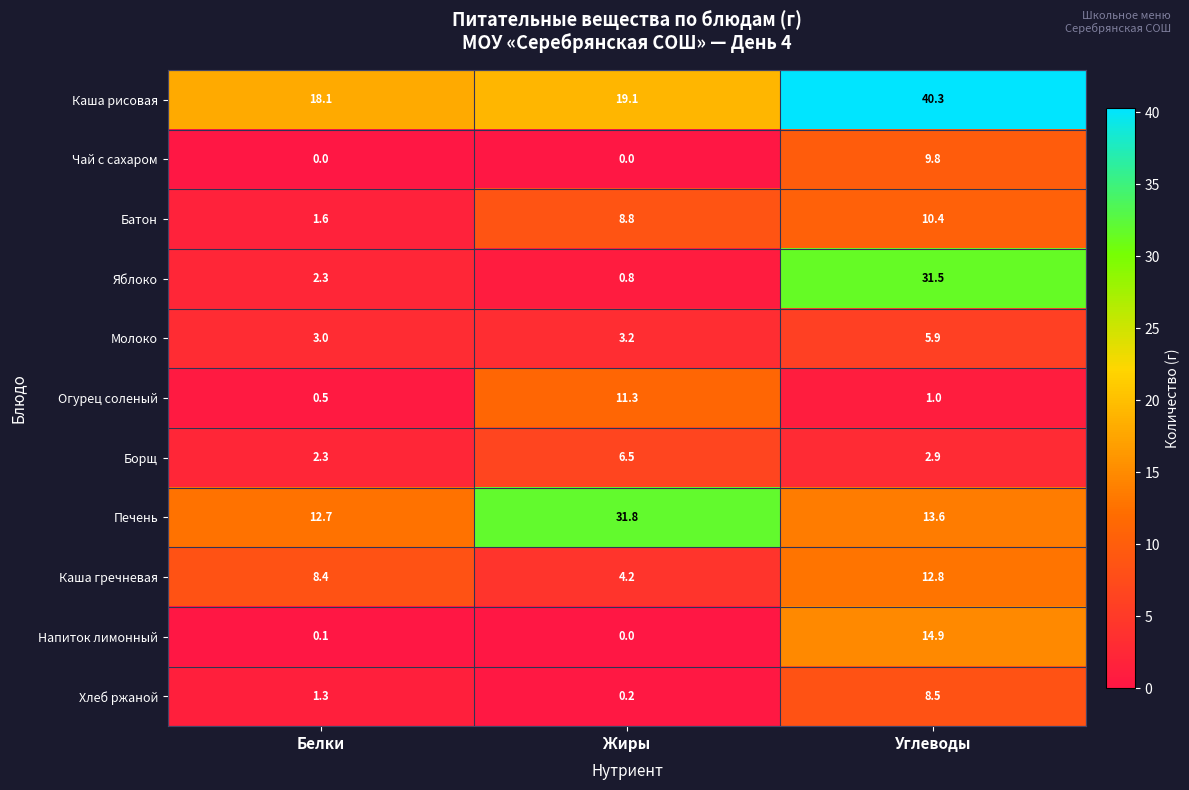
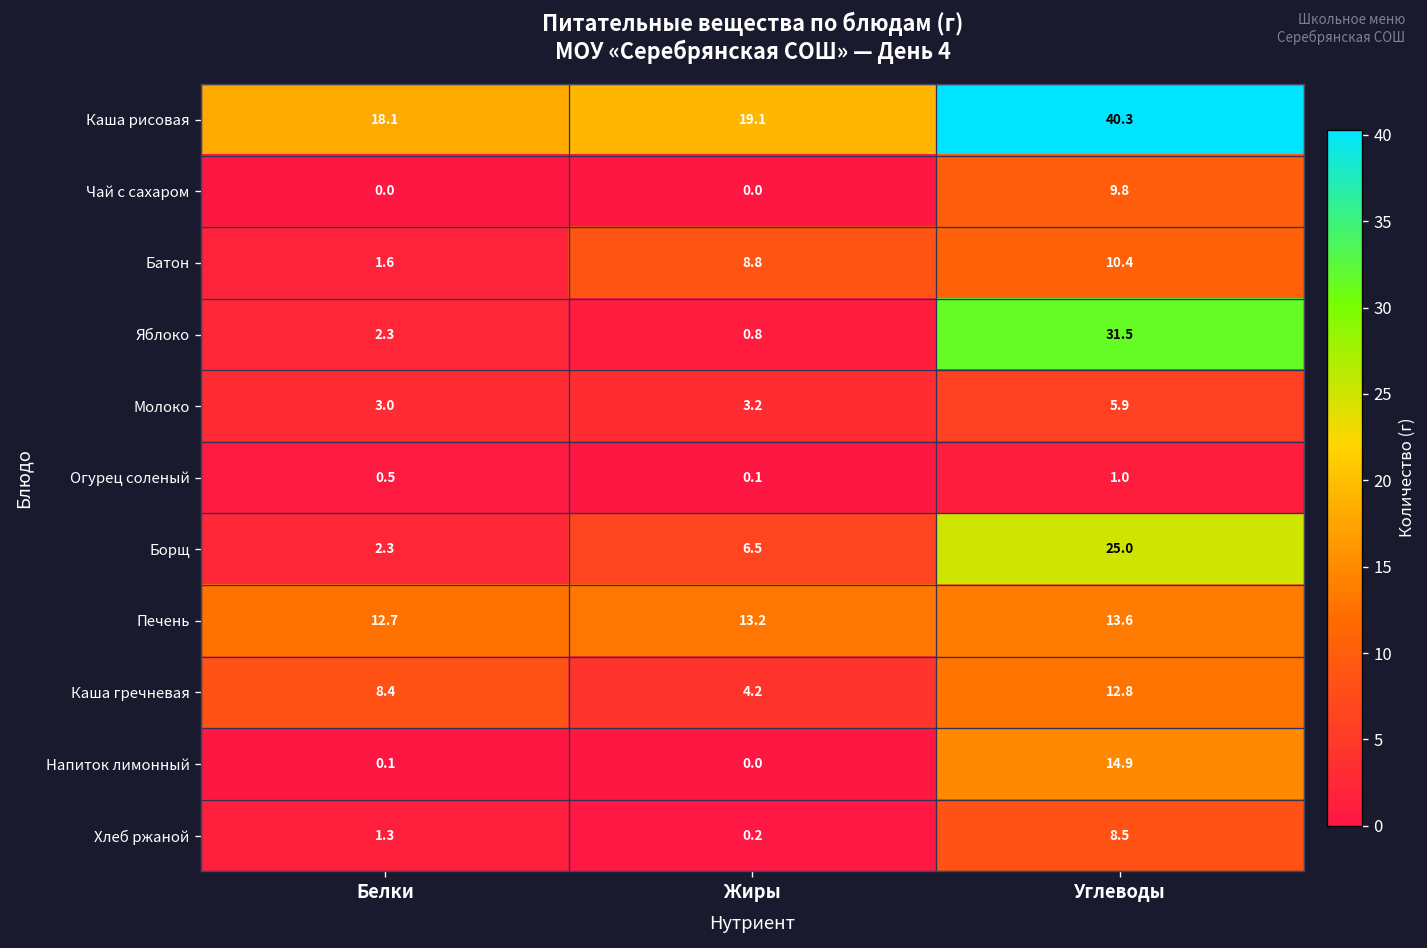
  {
    "Каша рисовая": {
      "Белки": 18.1,
      "Жиры": 19.1,
      "Углеводы": 40.3
    },
    "Чай с сахаром": {
      "Белки": 0.0,
      "Жиры": 0.0,
      "Углеводы": 9.8
    },
    "Батон": {
      "Белки": 1.6,
      "Жиры": 8.8,
      "Углеводы": 10.4
    },
    "Яблоко": {
      "Белки": 2.3,
      "Жиры": 0.8,
      "Углеводы": 31.5
    },
    "Молоко": {
      "Белки": 3.0,
      "Жиры": 3.2,
      "Углеводы": 5.9
    },
    "Огурец соленый": {
      "Белки": 0.5,
-     "Жиры": 11.3,
+     "Жиры": 0.1,
      "Углеводы": 1.0
    },
    "Борщ": {
      "Белки": 2.3,
      "Жиры": 6.5,
-     "Углеводы": 2.9
+     "Углеводы": 25.0
    },
    "Печень": {
      "Белки": 12.7,
-     "Жиры": 31.8,
+     "Жиры": 13.2,
      "Углеводы": 13.6
    },
    "Каша гречневая": {
      "Белки": 8.4,
      "Жиры": 4.2,
      "Углеводы": 12.8
    },
    "Напиток лимонный": {
      "Белки": 0.1,
      "Жиры": 0.0,
      "Углеводы": 14.9
    },
    "Хлеб ржаной": {
      "Белки": 1.3,
      "Жиры": 0.2,
      "Углеводы": 8.5
    }
  }
